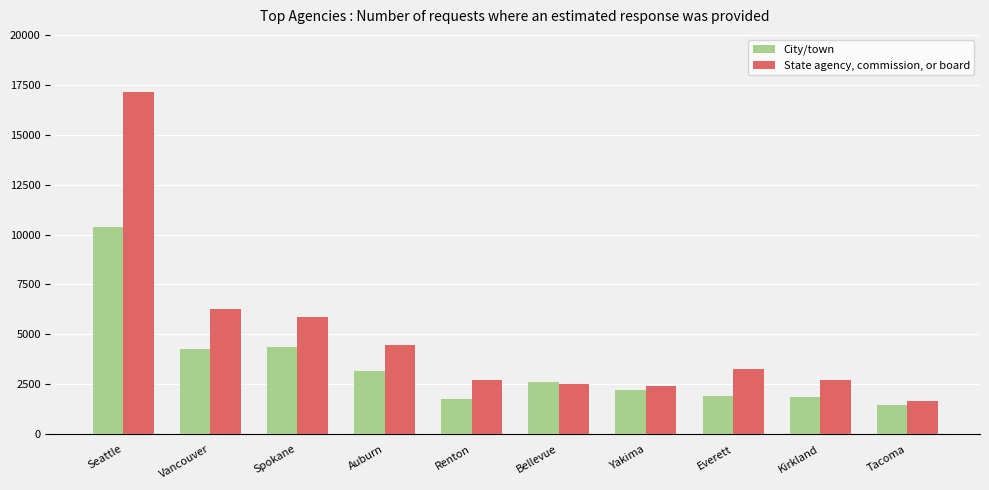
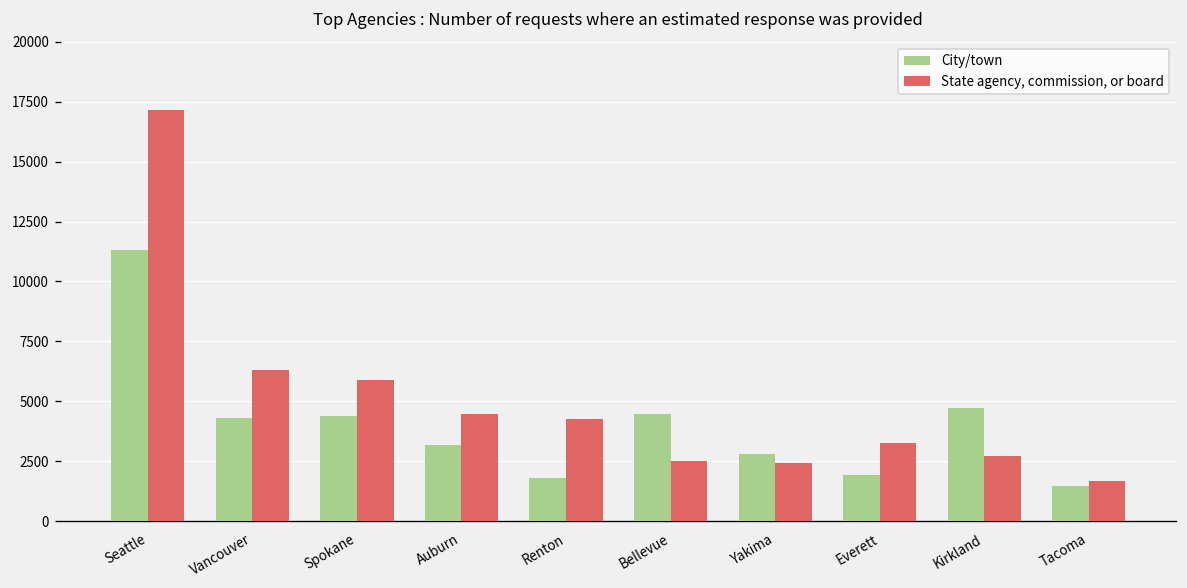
  {
    "City/town": {
-     "Seattle": 10400,
+     "Seattle": 11300,
      "Vancouver": 4300,
      "Spokane": 4400,
      "Auburn": 3200,
      "Renton": 1800,
-     "Bellevue": 2600,
-     "Yakima": 2200,
+     "Bellevue": 4500,
+     "Yakima": 2800,
      "Everett": 1900,
-     "Kirkland": 1900,
+     "Kirkland": 4700,
      "Tacoma": 1400
    },
    "State agency, commission, or board": {
      "Seattle": 17100,
      "Vancouver": 6300,
      "Spokane": 5900,
      "Auburn": 4500,
-     "Renton": 2700,
+     "Renton": 4300,
      "Bellevue": 2500,
      "Yakima": 2400,
      "Everett": 3300,
      "Kirkland": 2700,
      "Tacoma": 1700
    }
  }
